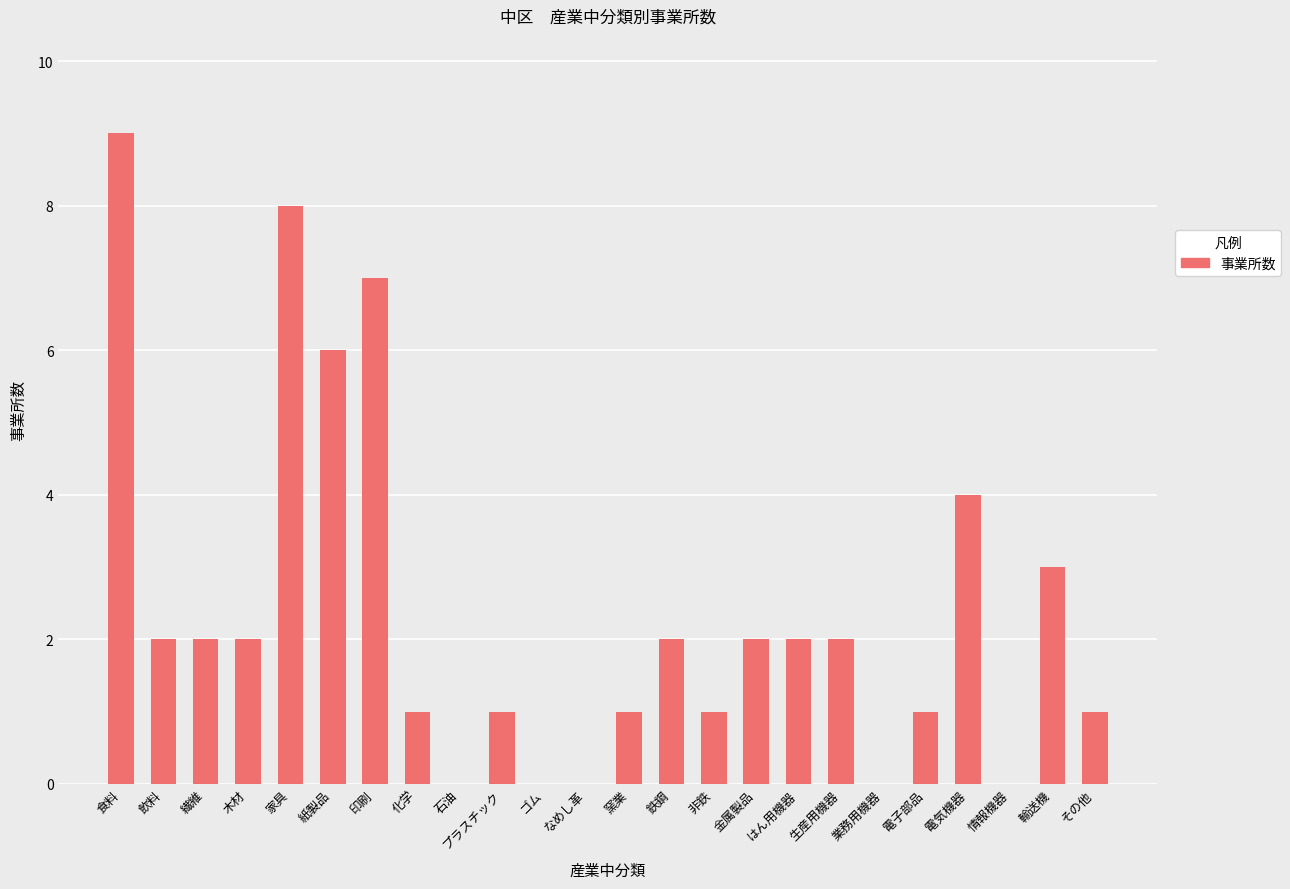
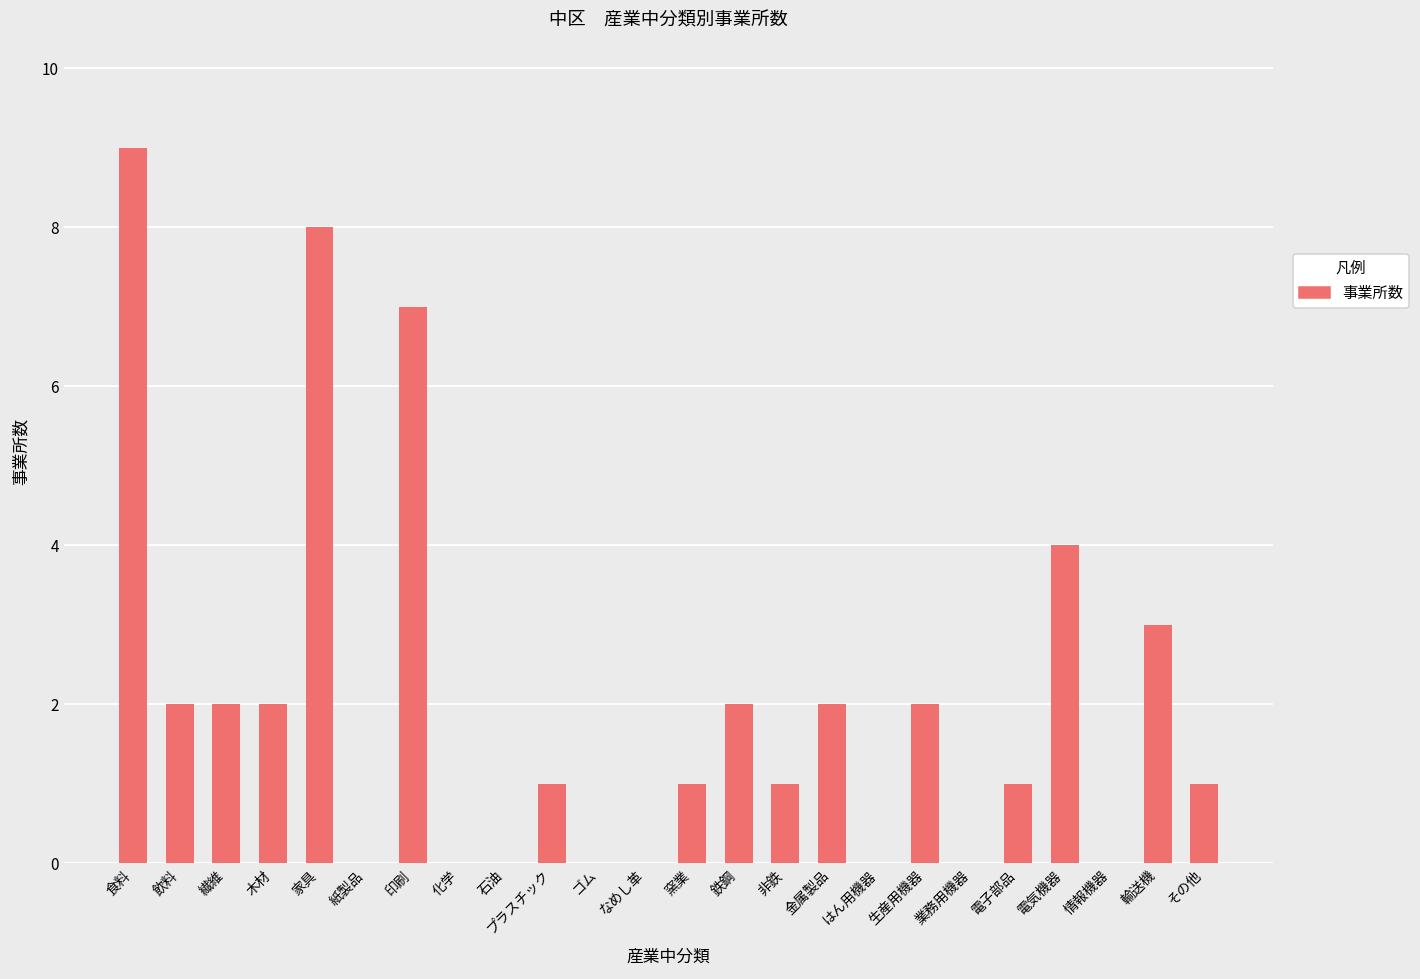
  {
    "食料": 9,
    "飲料": 2,
    "繊維": 2,
    "木材": 2,
    "家具": 8,
-   "紙製品": 6,
+   "紙製品": 0,
    "印刷": 7,
-   "化学": 1,
+   "化学": 0,
    "石油": 0,
    "プラスチック": 1,
    "ゴム": 0,
    "なめし革": 0,
    "窯業": 1,
    "鉄鋼": 2,
    "非鉄": 1,
    "金属製品": 2,
-   "はん用機器": 2,
+   "はん用機器": 0,
    "生産用機器": 2,
    "業務用機器": 0,
    "電子部品": 1,
    "電気機器": 4,
    "情報機器": 0,
    "輸送機": 3,
    "その他": 1
  }
